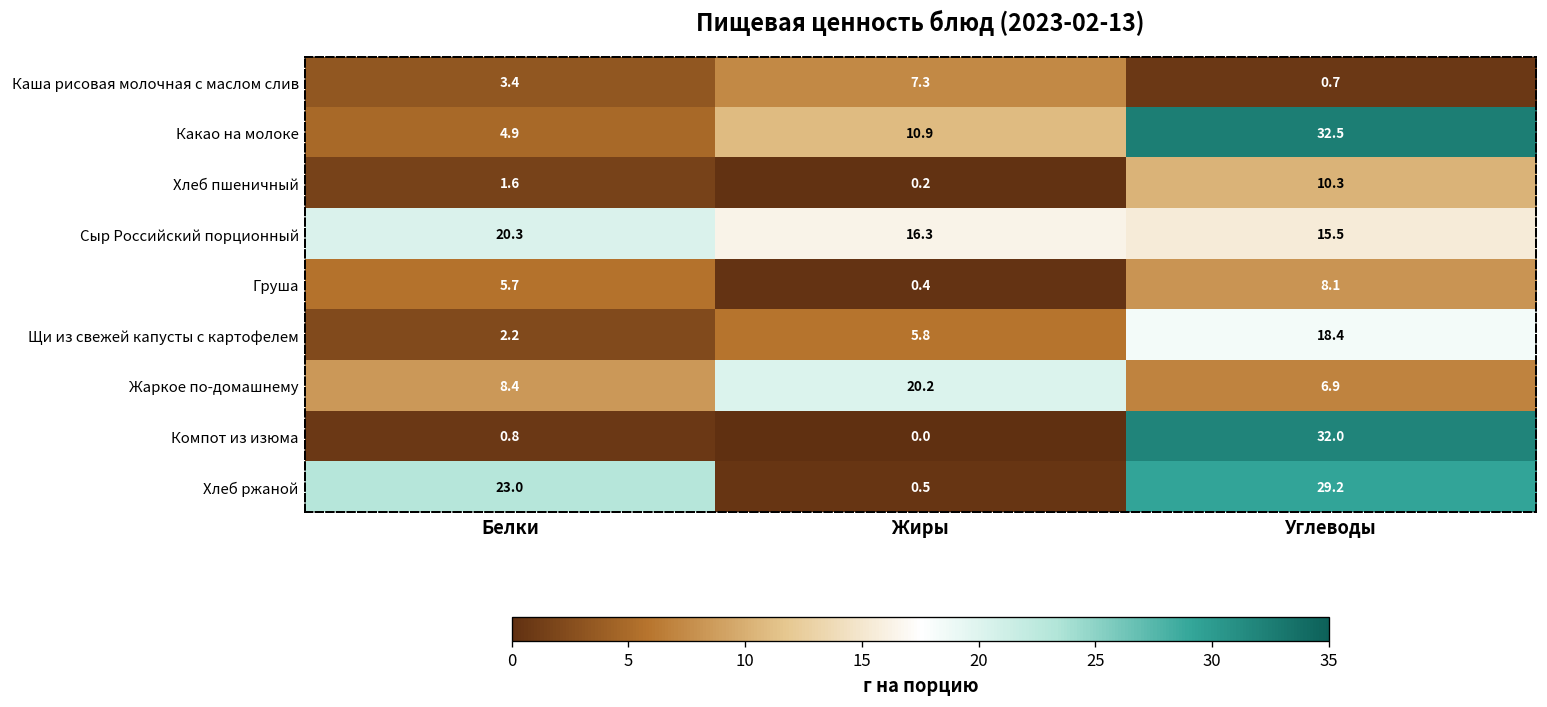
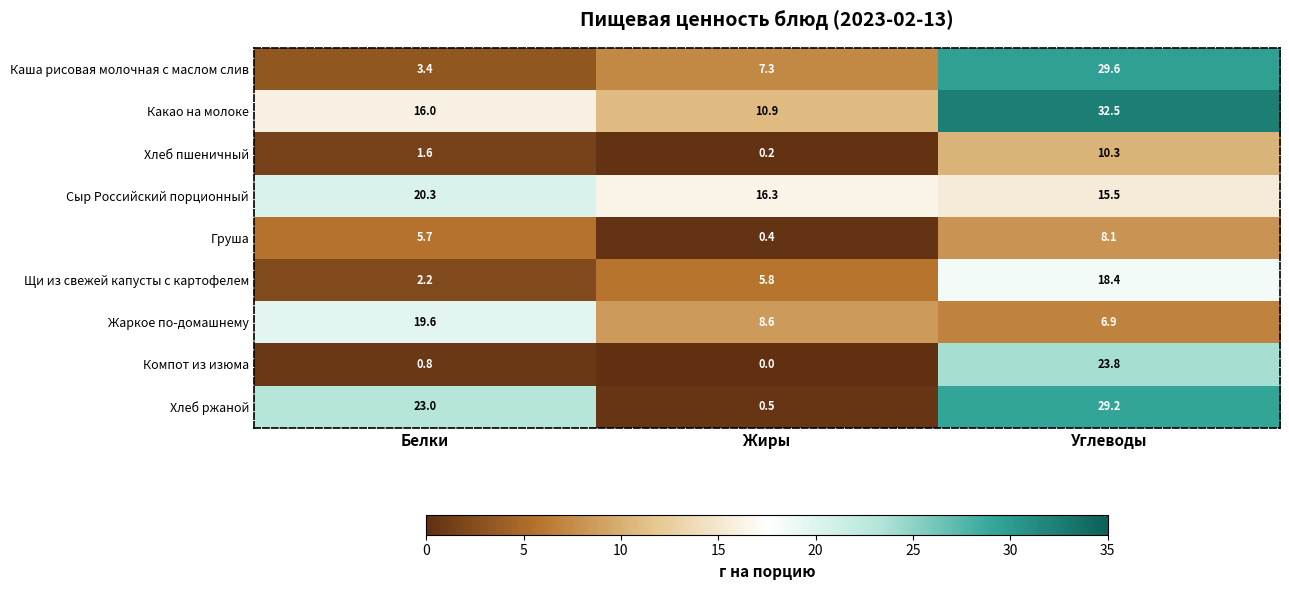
  {
    "Каша рисовая молочная с маслом слив": {
      "Белки": 3.4,
      "Жиры": 7.3,
-     "Углеводы": 0.7
+     "Углеводы": 29.6
    },
    "Какао на молоке": {
-     "Белки": 4.9,
+     "Белки": 16.0,
      "Жиры": 10.9,
      "Углеводы": 32.5
    },
    "Хлеб пшеничный": {
      "Белки": 1.6,
      "Жиры": 0.2,
      "Углеводы": 10.3
    },
    "Сыр Российский порционный": {
      "Белки": 20.3,
      "Жиры": 16.3,
      "Углеводы": 15.5
    },
    "Груша": {
      "Белки": 5.7,
      "Жиры": 0.4,
      "Углеводы": 8.1
    },
    "Щи из свежей капусты с картофелем": {
      "Белки": 2.2,
      "Жиры": 5.8,
      "Углеводы": 18.4
    },
    "Жаркое по-домашнему": {
-     "Белки": 8.4,
-     "Жиры": 20.2,
+     "Белки": 19.6,
+     "Жиры": 8.6,
      "Углеводы": 6.9
    },
    "Компот из изюма": {
      "Белки": 0.8,
      "Жиры": 0.0,
-     "Углеводы": 32.0
+     "Углеводы": 23.8
    },
    "Хлеб ржаной": {
      "Белки": 23.0,
      "Жиры": 0.5,
      "Углеводы": 29.2
    }
  }
